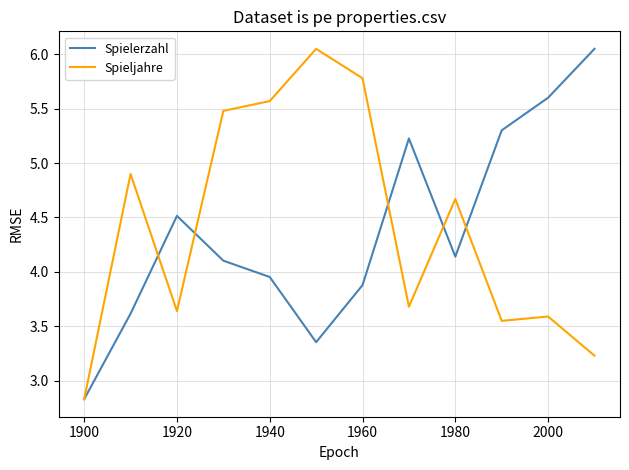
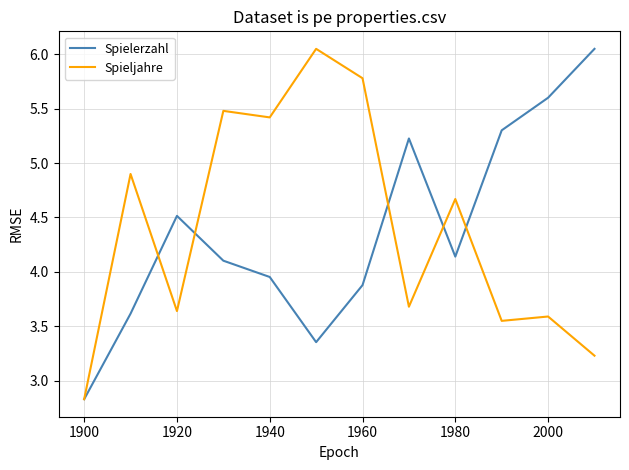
  {
    "Spielerzahl": {
      "1920": 4.51,
      "1940": 3.95,
      "1960": 3.88,
      "1980": 4.14,
      "2000": 5.60
    },
    "Spieljahre": {
      "1920": 3.64,
-     "1940": 5.57,
+     "1940": 5.42,
      "1960": 5.78,
      "1980": 4.67,
      "2000": 3.59
    }
  }
